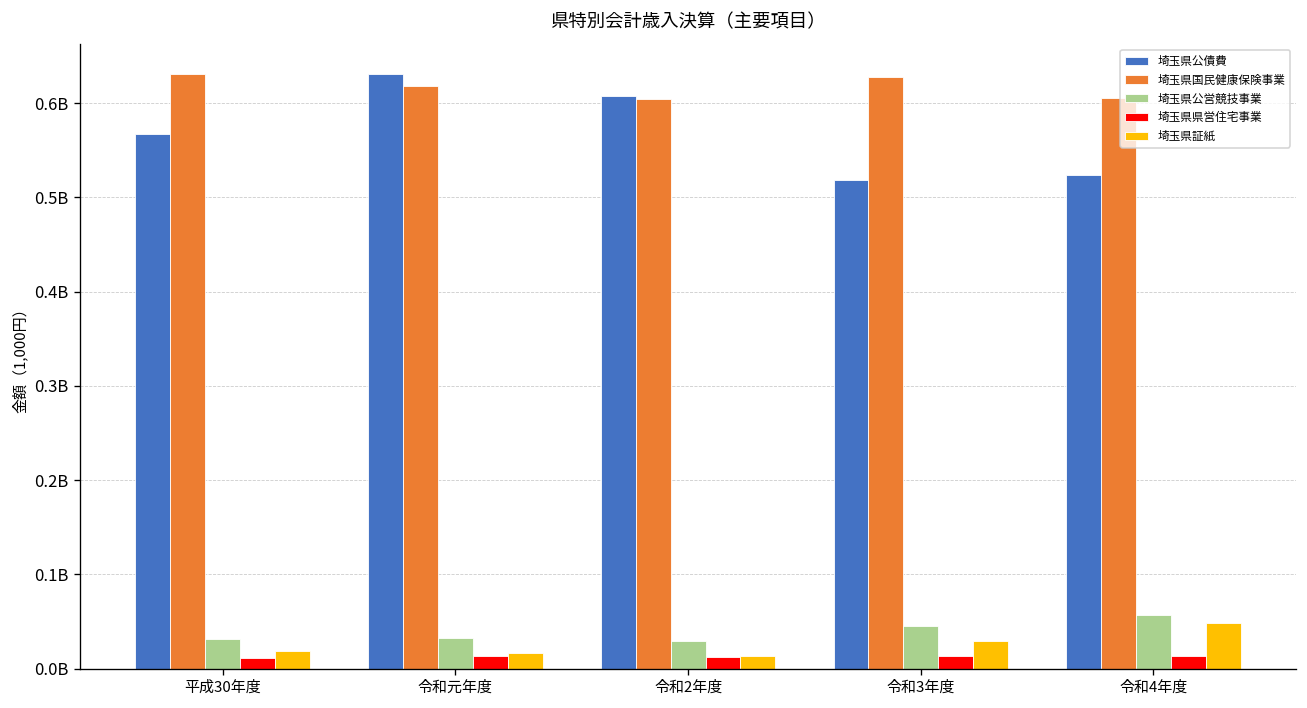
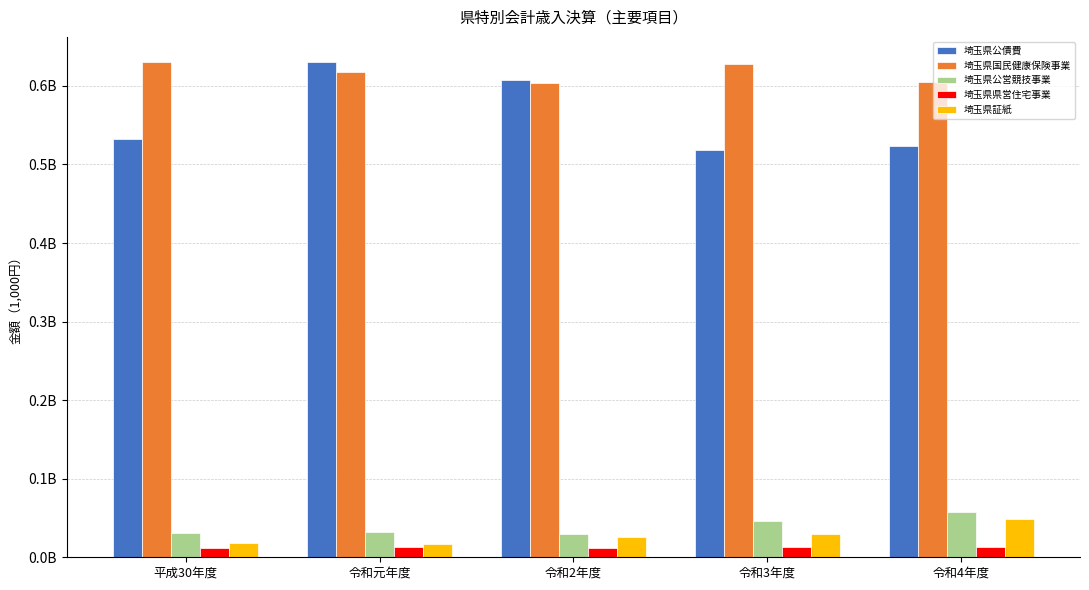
  {
    "埼玉県公債費": {
-     "平成30年度": 570000000,
+     "平成30年度": 530000000,
      "令和元年度": 630000000,
      "令和2年度": 610000000,
      "令和3年度": 520000000,
      "令和4年度": 520000000
    },
    "埼玉県国民健康保険事業": {
      "平成30年度": 630000000,
      "令和元年度": 620000000,
      "令和2年度": 600000000,
      "令和3年度": 630000000,
      "令和4年度": 610000000
    },
    "埼玉県公営競技事業": {
      "平成30年度": 30000000,
      "令和元年度": 30000000,
      "令和2年度": 30000000,
      "令和3年度": 50000000,
      "令和4年度": 60000000
    },
    "埼玉県県営住宅事業": {
      "平成30年度": 10000000,
      "令和元年度": 10000000,
      "令和2年度": 10000000,
      "令和3年度": 10000000,
      "令和4年度": 10000000
    },
    "埼玉県証紙": {
      "平成30年度": 20000000,
      "令和元年度": 20000000,
-     "令和2年度": 10000000,
+     "令和2年度": 30000000,
      "令和3年度": 30000000,
      "令和4年度": 50000000
    }
  }
